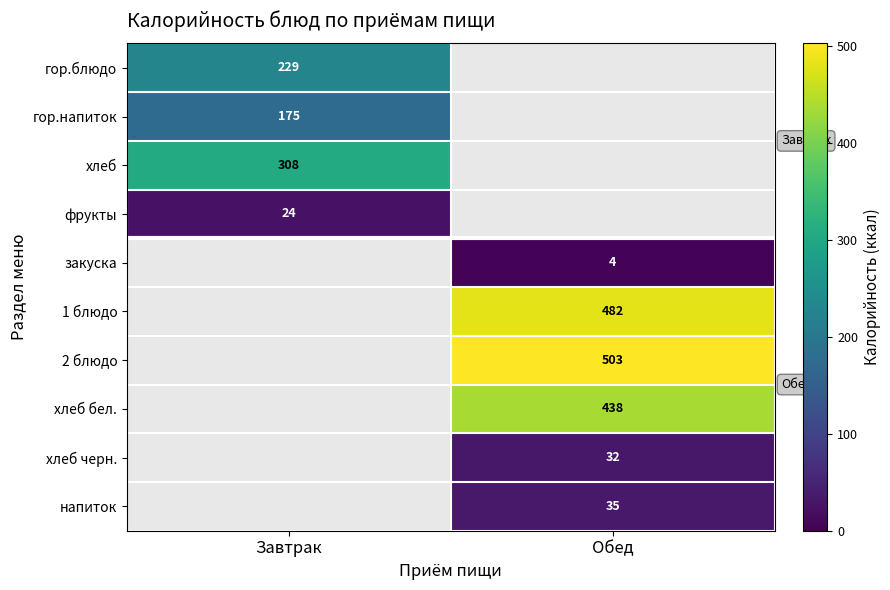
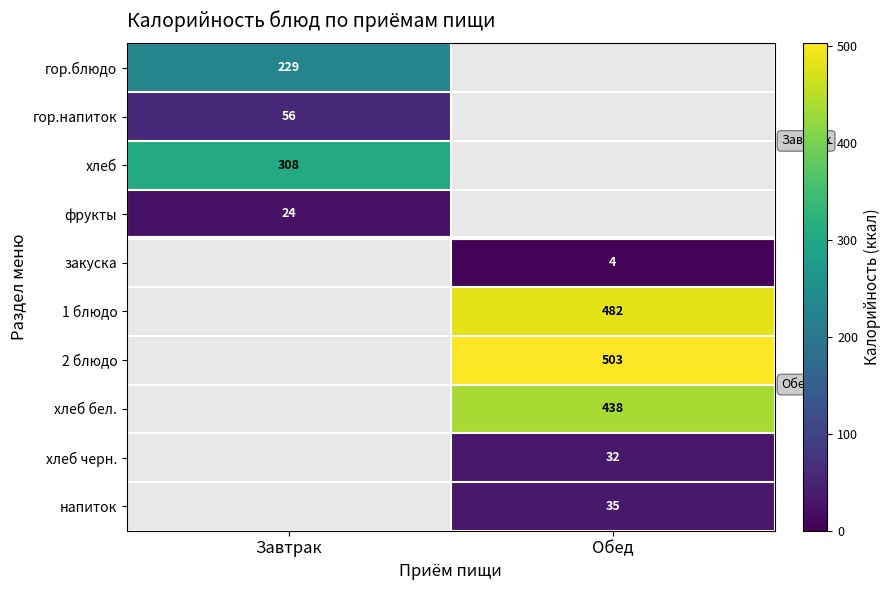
  {
    "гор.блюдо": {
      "Завтрак": 229
    },
    "гор.напиток": {
-     "Завтрак": 175
+     "Завтрак": 56
    },
    "хлеб": {
      "Завтрак": 308
    },
    "фрукты": {
      "Завтрак": 24
    },
    "закуска": {
      "Обед": 4
    },
    "1 блюдо": {
      "Обед": 482
    },
    "2 блюдо": {
      "Обед": 503
    },
    "хлеб бел.": {
      "Обед": 438
    },
    "хлеб черн.": {
      "Обед": 32
    },
    "напиток": {
      "Обед": 35
    }
  }
